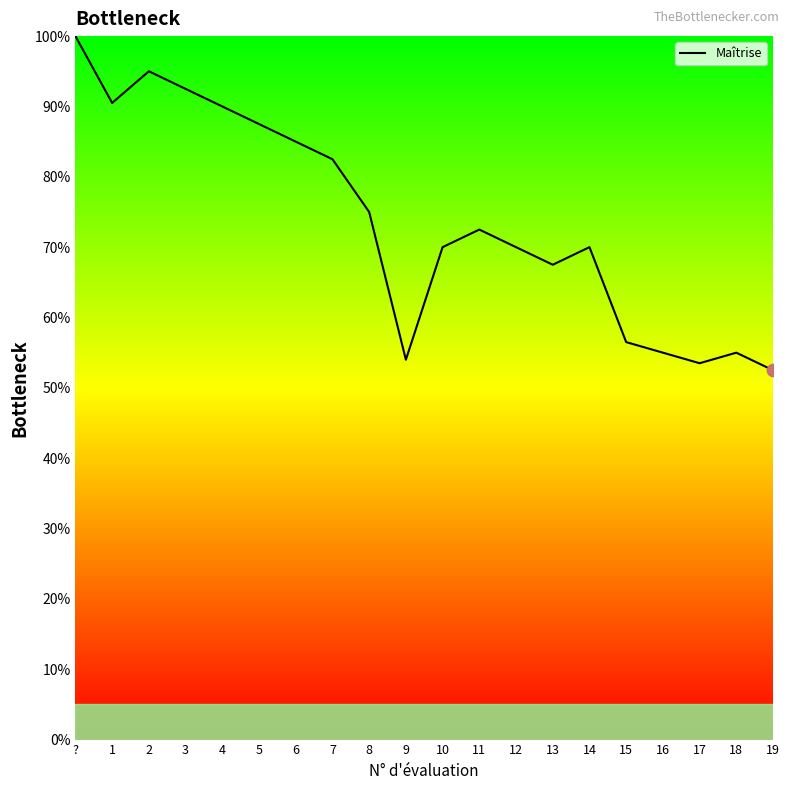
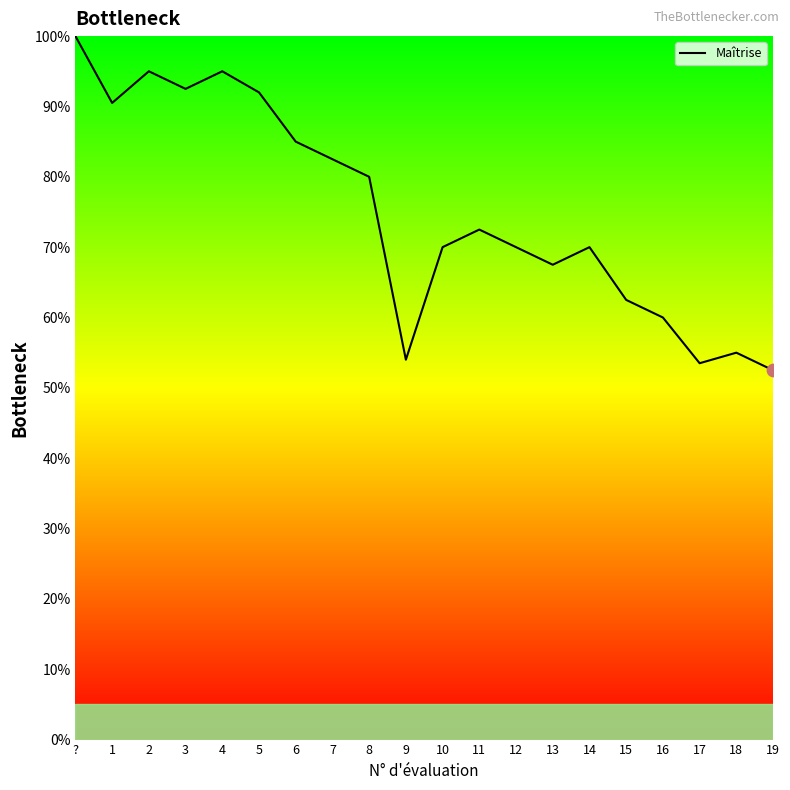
  {
    "Maîtrise": {
      "?": "100%",
      "1": "91%",
      "2": "95%",
      "3": "93%",
-     "4": "90%",
-     "5": "88%",
+     "4": "95%",
+     "5": "92%",
      "6": "85%",
      "7": "83%",
-     "8": "75%",
+     "8": "80%",
      "9": "54%",
      "10": "70%",
      "11": "73%",
      "12": "70%",
      "13": "68%",
      "14": "70%",
-     "15": "57%",
-     "16": "55%",
+     "15": "63%",
+     "16": "60%",
      "17": "53%",
      "18": "55%"
    }
  }
